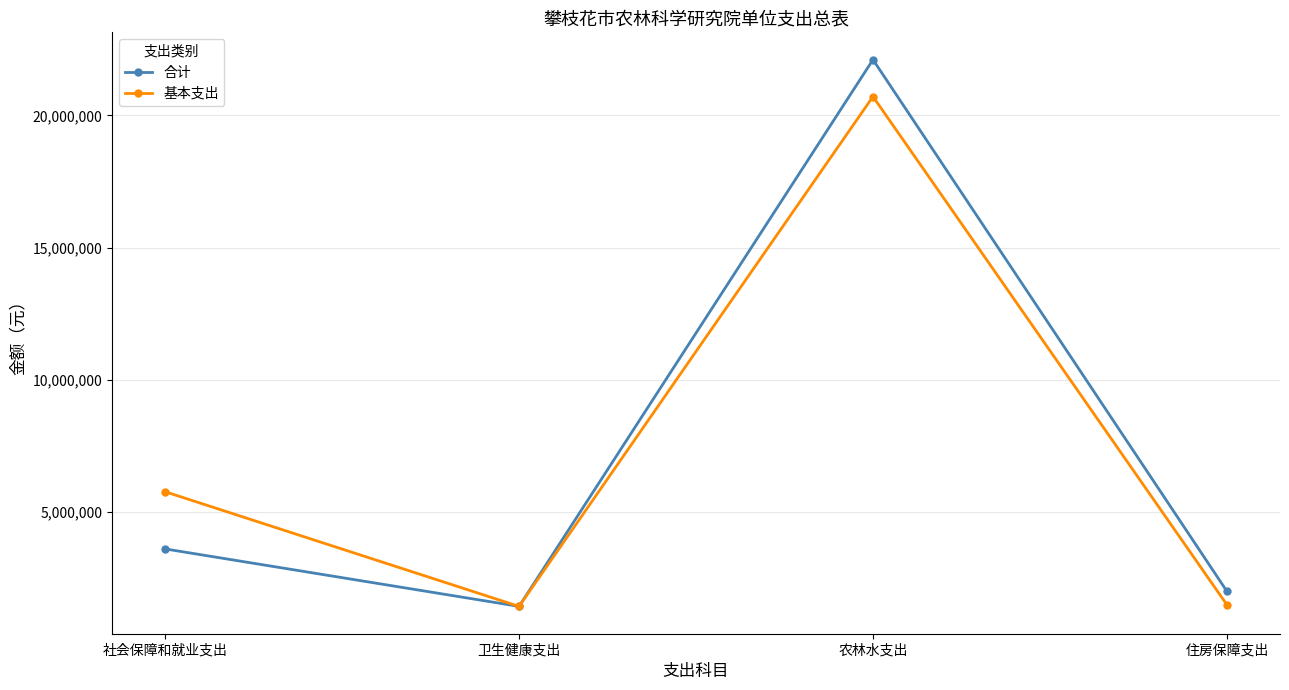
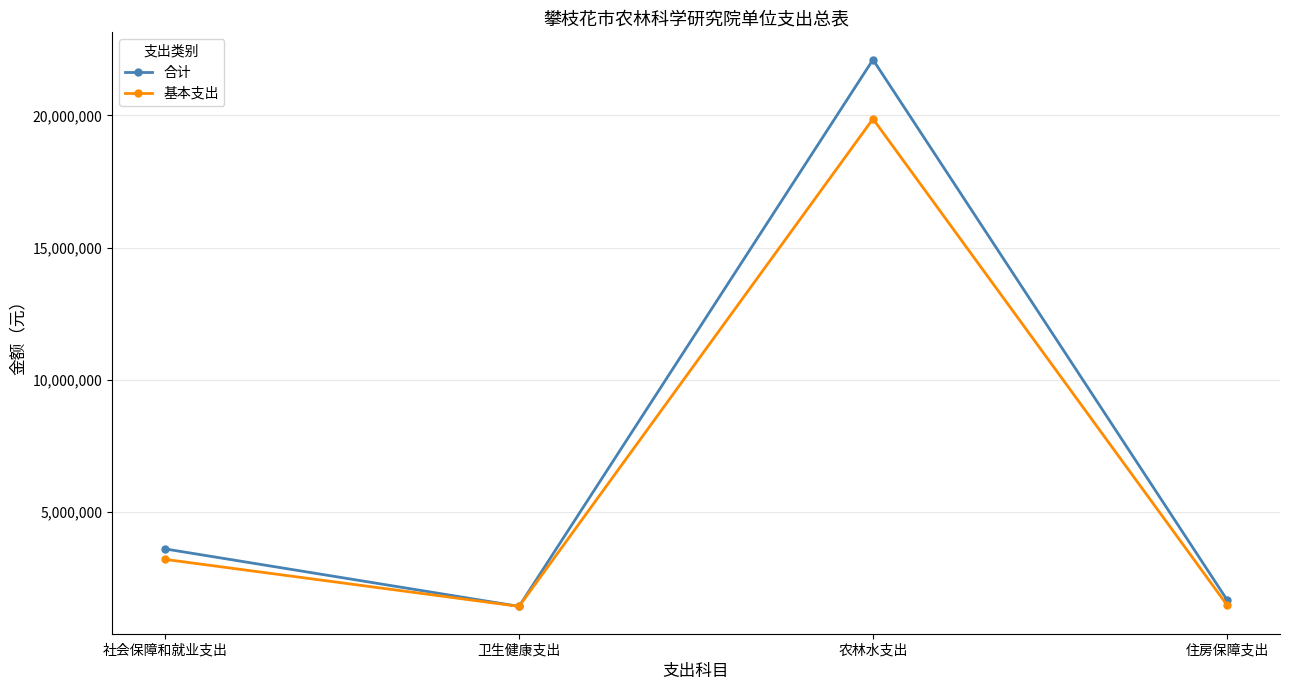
  {
    "合计": {
      "社会保障和就业支出": "3,600,000",
      "农林水支出": "22,100,000",
-     "住房保障支出": "2,000,000"
+     "住房保障支出": "1,700,000"
    },
    "基本支出": {
-     "社会保障和就业支出": "5,800,000",
-     "农林水支出": "20,700,000",
+     "社会保障和就业支出": "3,200,000",
+     "农林水支出": "19,900,000",
      "住房保障支出": "1,500,000"
    }
  }
